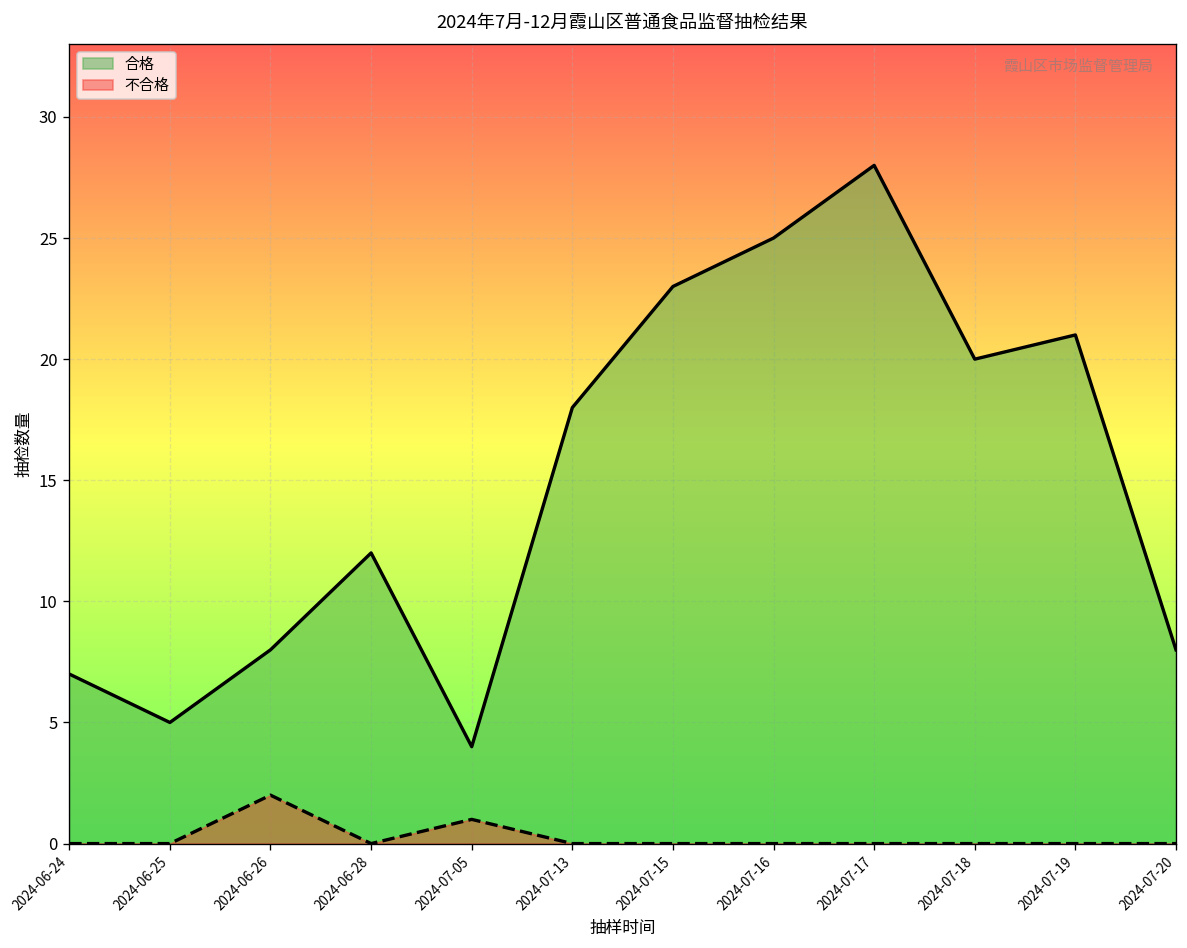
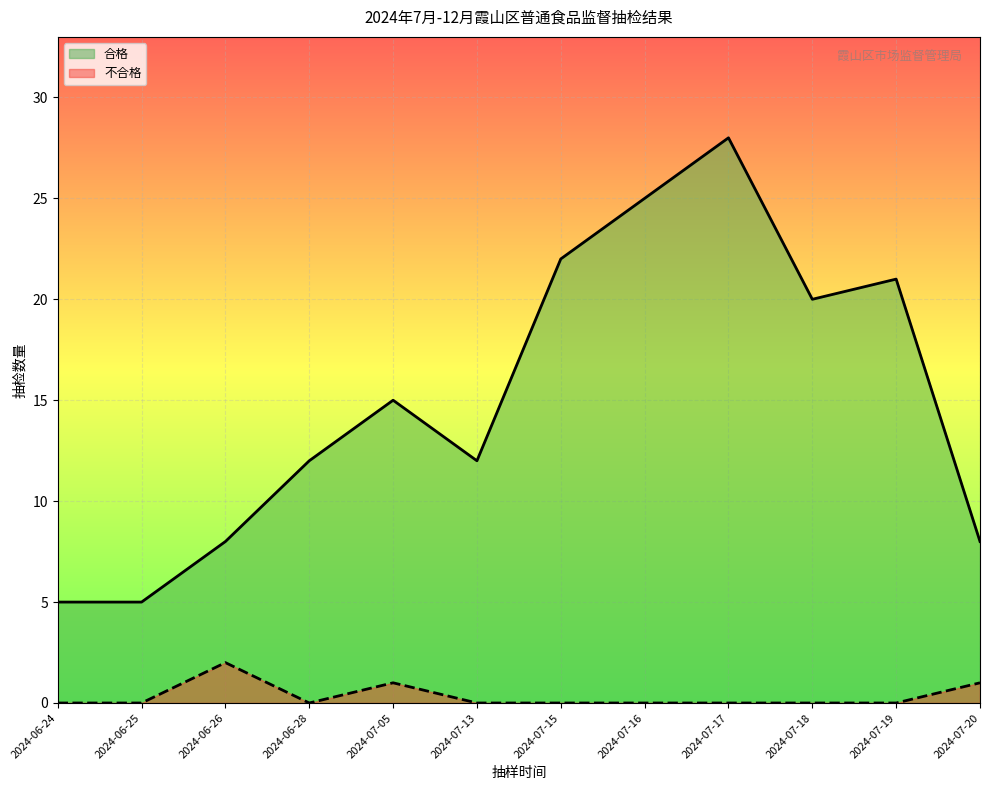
  {
    "合格": {
-     "2024-06-24": 7,
+     "2024-06-24": 5,
      "2024-06-25": 5,
      "2024-06-26": 8,
      "2024-06-28": 12,
-     "2024-07-05": 4,
-     "2024-07-13": 18,
-     "2024-07-15": 23,
+     "2024-07-05": 15,
+     "2024-07-13": 12,
+     "2024-07-15": 22,
      "2024-07-16": 25,
      "2024-07-17": 28,
      "2024-07-18": 20,
      "2024-07-19": 21,
      "2024-07-20": 8
    },
    "不合格": {
      "2024-06-24": 0,
      "2024-06-25": 0,
      "2024-06-26": 2,
      "2024-06-28": 0,
      "2024-07-05": 1,
      "2024-07-13": 0,
      "2024-07-15": 0,
      "2024-07-16": 0,
      "2024-07-17": 0,
      "2024-07-18": 0,
      "2024-07-19": 0,
-     "2024-07-20": 0
+     "2024-07-20": 1
    }
  }
